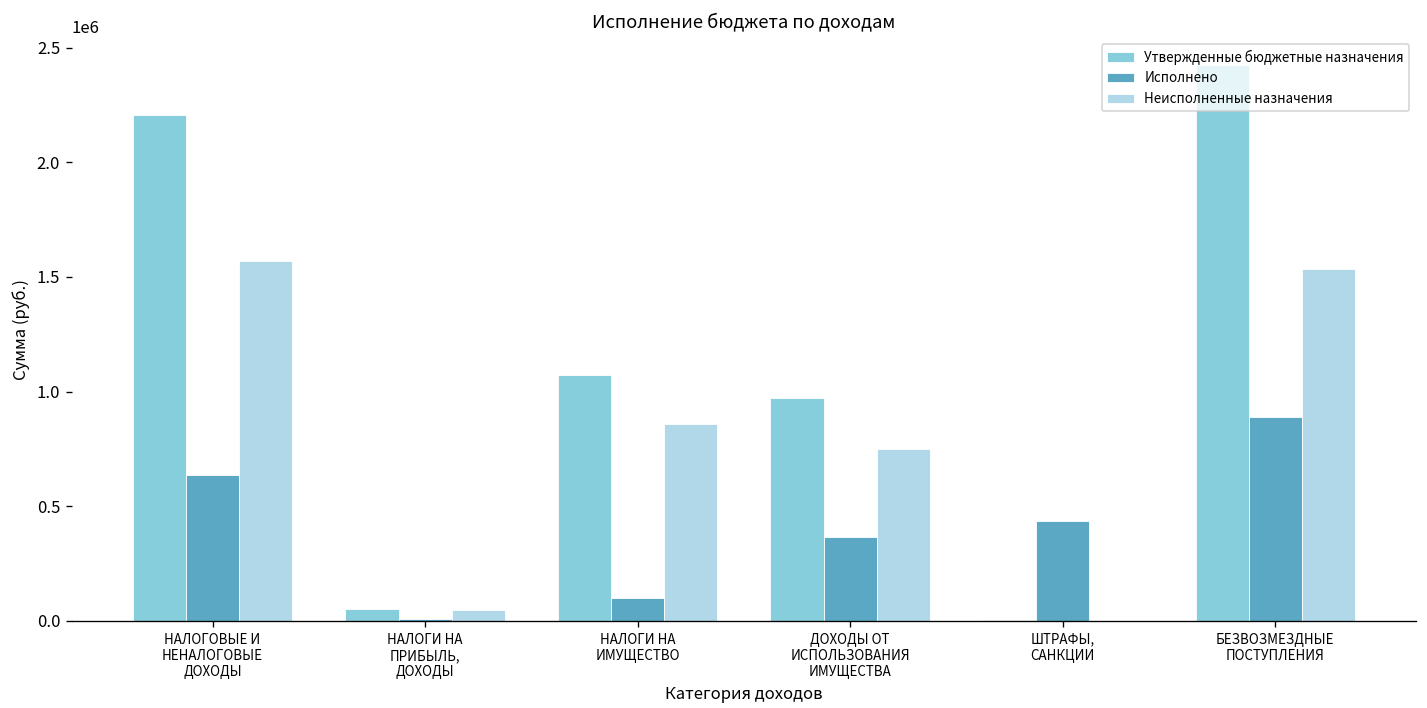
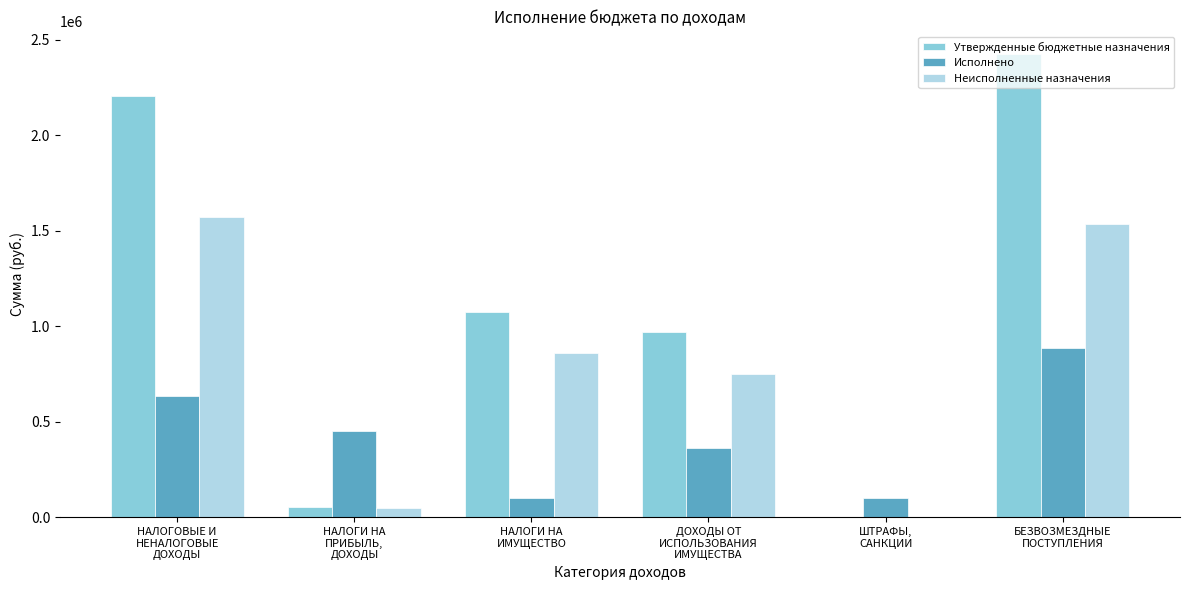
  {
    "Исполнено": {
      "НАЛОГОВЫЕ И НЕНАЛОГОВЫЕ ДОХОДЫ": 630000,
-     "НАЛОГИ НА ПРИБЫЛЬ, ДОХОДЫ": 10000,
+     "НАЛОГИ НА ПРИБЫЛЬ, ДОХОДЫ": 450000,
      "НАЛОГИ НА ИМУЩЕСТВО": 100000,
      "ДОХОДЫ ОТ ИСПОЛЬЗОВАНИЯ ИМУЩЕСТВА": 370000,
-     "ШТРАФЫ, САНКЦИИ": 440000,
+     "ШТРАФЫ, САНКЦИИ": 100000,
      "БЕЗВОЗМЕЗДНЫЕ ПОСТУПЛЕНИЯ": 890000
    }
  }
